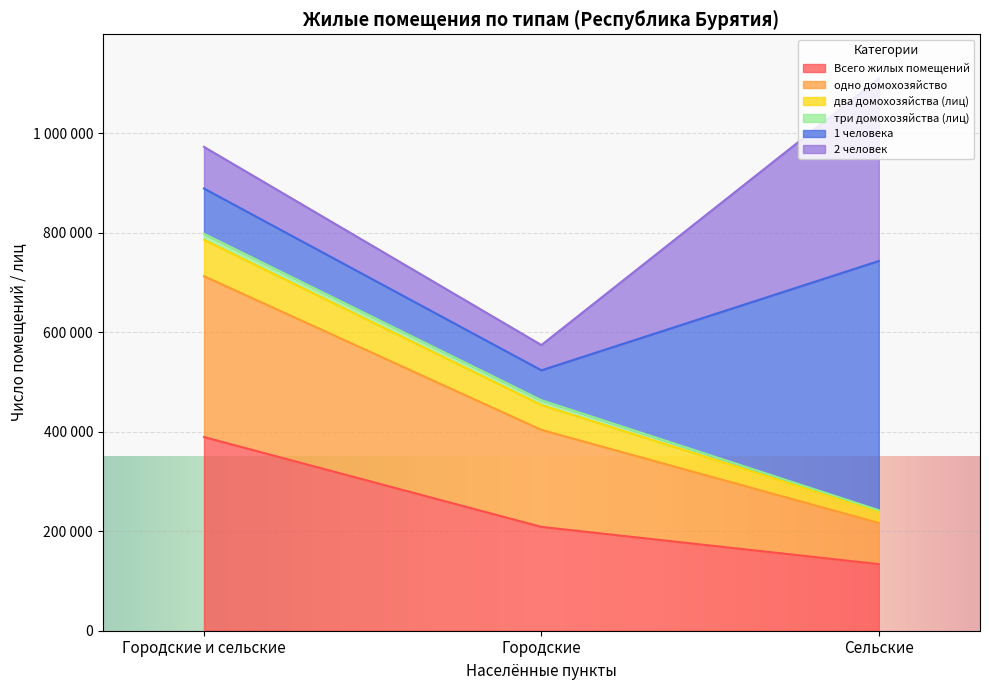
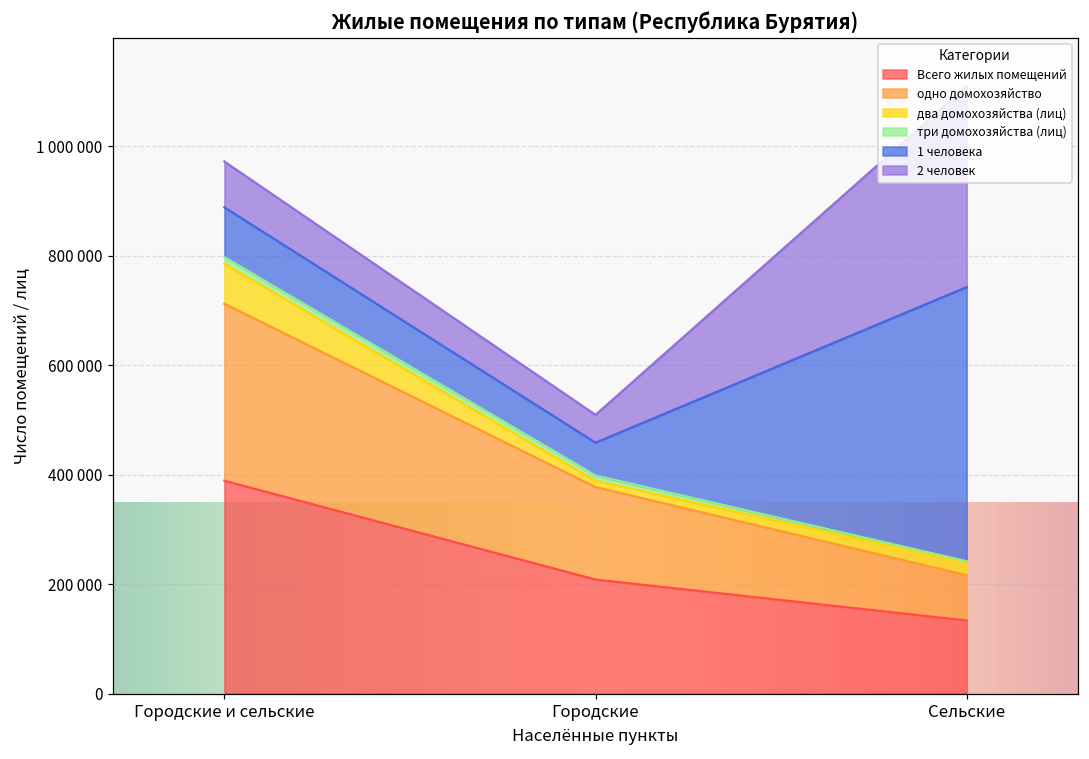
  {
    "Всего жилых помещений": {
      "Городские и сельские": 390000,
      "Городские": 210000,
      "Сельские": 130000
    },
    "одно домохозяйство": {
      "Городские и сельские": 320000,
-     "Городские": 190000,
+     "Городские": 170000,
      "Сельские": 80000
    },
    "два домохозяйства (лиц)": {
      "Городские и сельские": 70000,
-     "Городские": 50000
+     "Городские": 10000
    },
    "три домохозяйства (лиц)": {
      "Городские и сельские": 10000,
      "Городские": 10000
    },
    "1 человека": {
      "Городские и сельские": 90000,
      "Городские": 60000,
      "Сельские": 500000
    },
    "2 человек": {
      "Городские и сельские": 80000,
      "Городские": 50000
    }
  }
